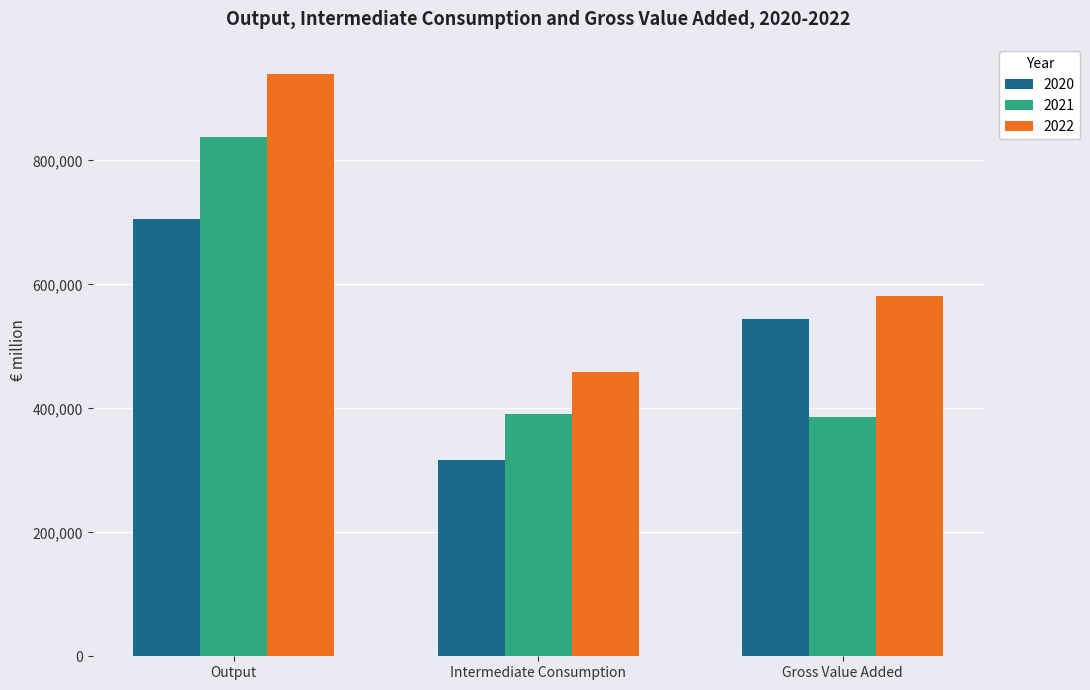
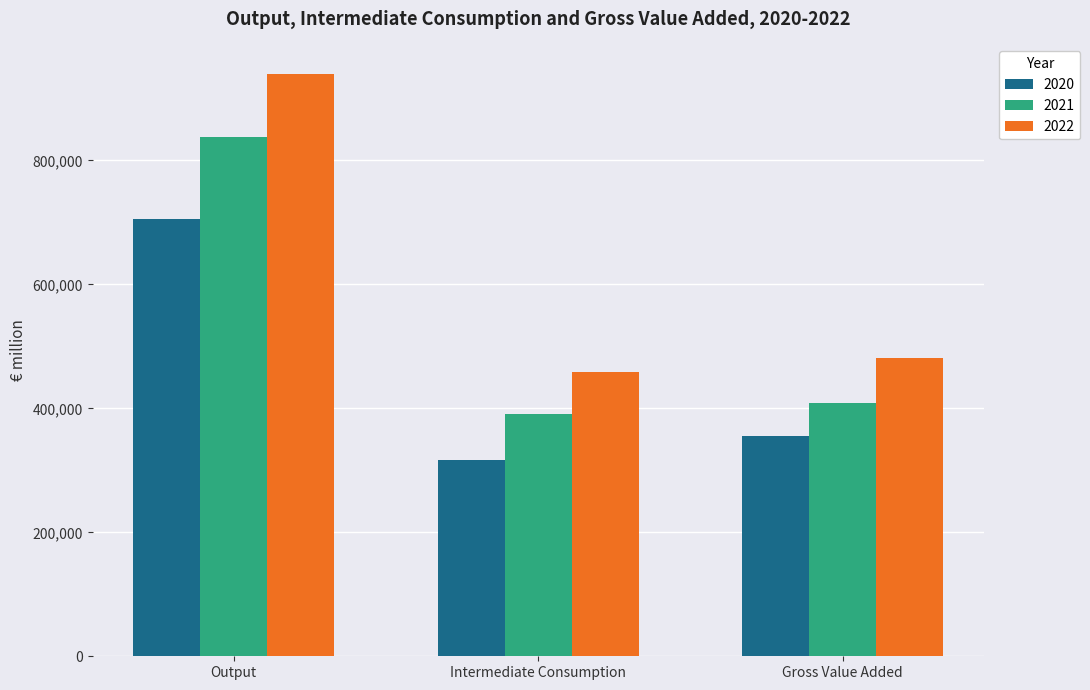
  {
    "2020": {
      "Output": "710,000",
      "Intermediate Consumption": "320,000",
-     "Gross Value Added": "540,000"
+     "Gross Value Added": "360,000"
    },
    "2021": {
      "Output": "840,000",
      "Intermediate Consumption": "390,000",
-     "Gross Value Added": "390,000"
+     "Gross Value Added": "410,000"
    },
    "2022": {
      "Output": "940,000",
      "Intermediate Consumption": "460,000",
-     "Gross Value Added": "580,000"
+     "Gross Value Added": "480,000"
    }
  }
